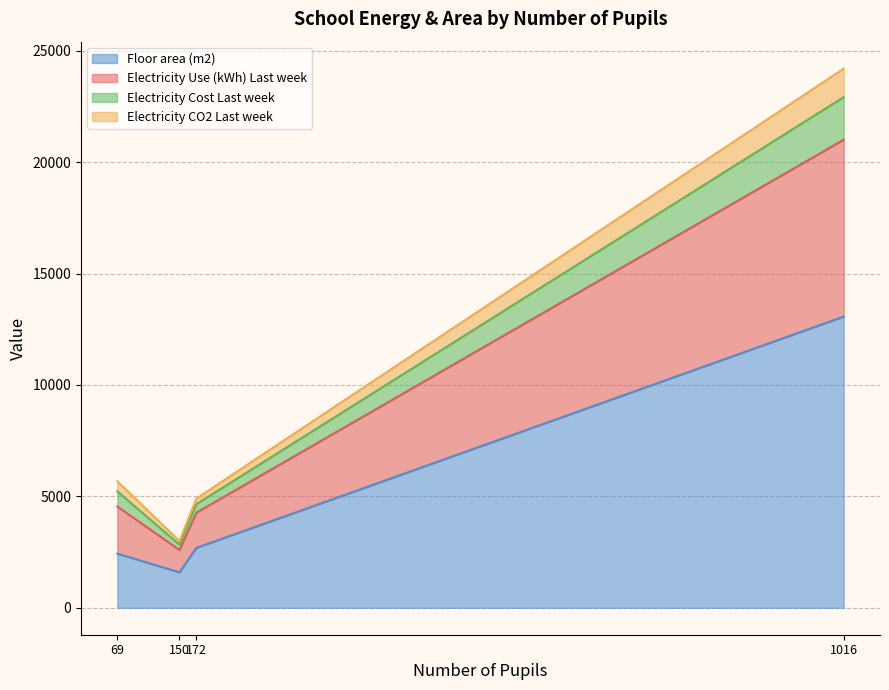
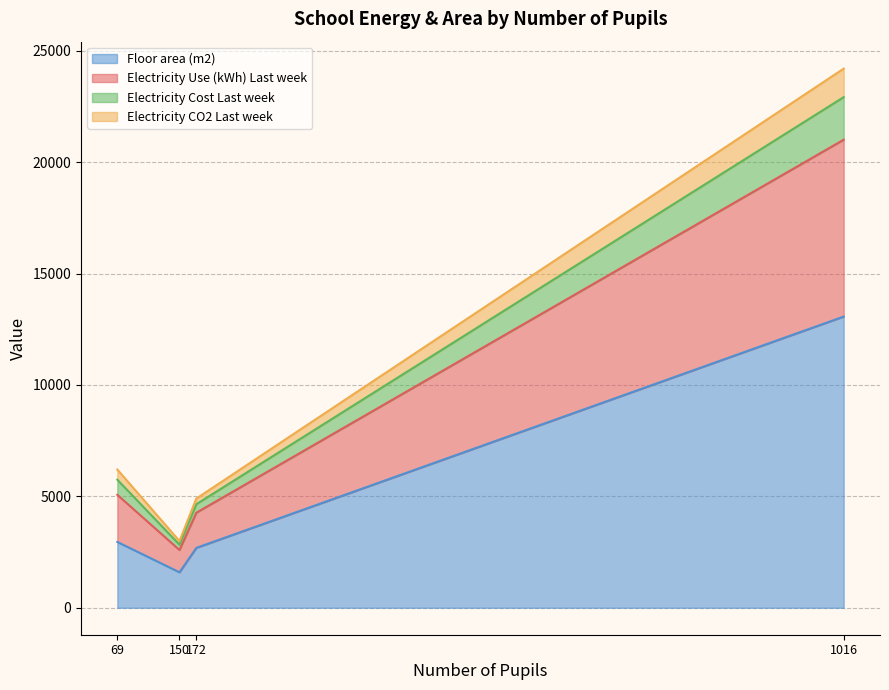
  {
    "Floor area (m2)": {
-     "69": 2400,
+     "69": 3000,
      "1016": 13100
    },
    "Electricity Use (kWh) Last week": {
      "69": 2100,
      "1016": 7900
    },
    "Electricity Cost Last week": {
      "69": 700,
      "1016": 1900
    },
    "Electricity CO2 Last week": {
      "69": 500,
      "1016": 1300
    }
  }
